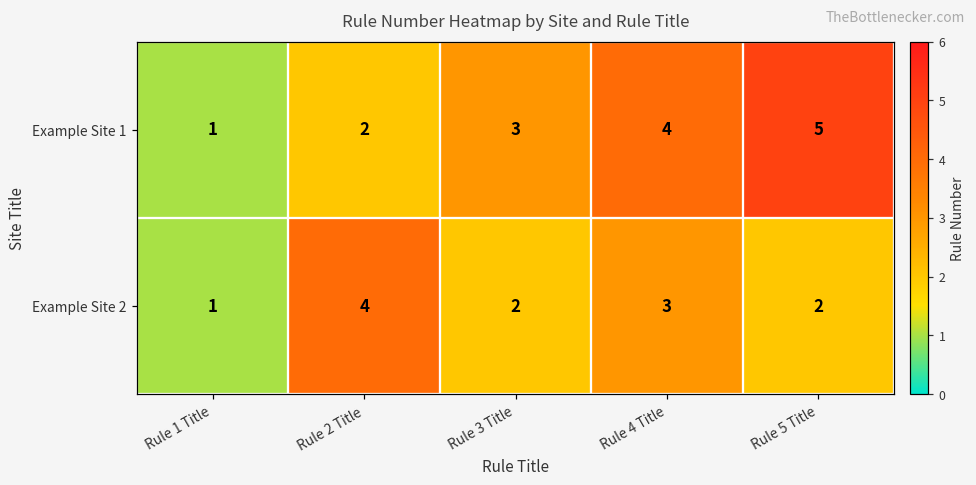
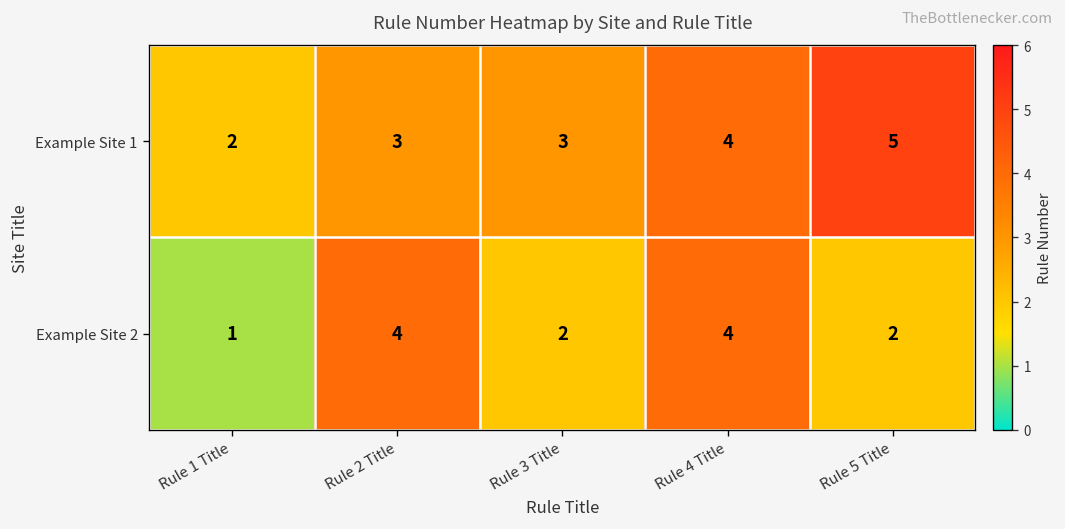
  {
    "Example Site 1": {
-     "Rule 1 Title": 1,
-     "Rule 2 Title": 2,
+     "Rule 1 Title": 2,
+     "Rule 2 Title": 3,
      "Rule 3 Title": 3,
      "Rule 4 Title": 4,
      "Rule 5 Title": 5
    },
    "Example Site 2": {
      "Rule 1 Title": 1,
      "Rule 2 Title": 4,
      "Rule 3 Title": 2,
-     "Rule 4 Title": 3,
+     "Rule 4 Title": 4,
      "Rule 5 Title": 2
    }
  }
